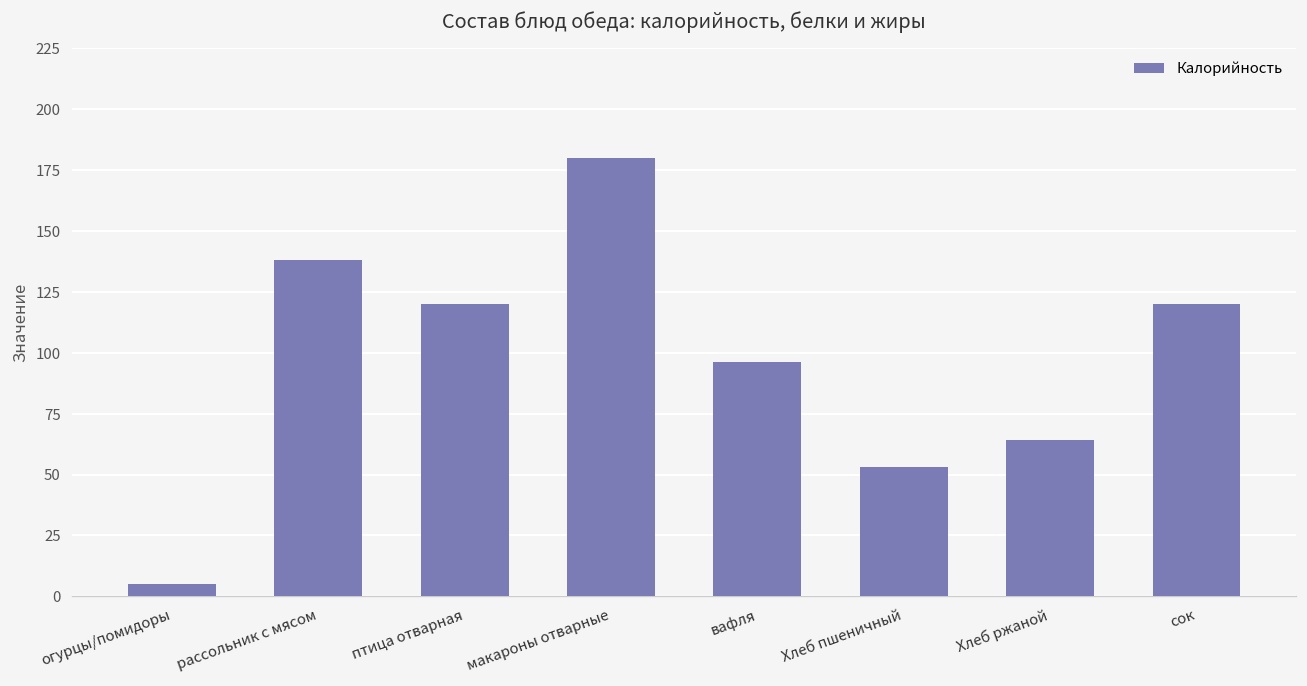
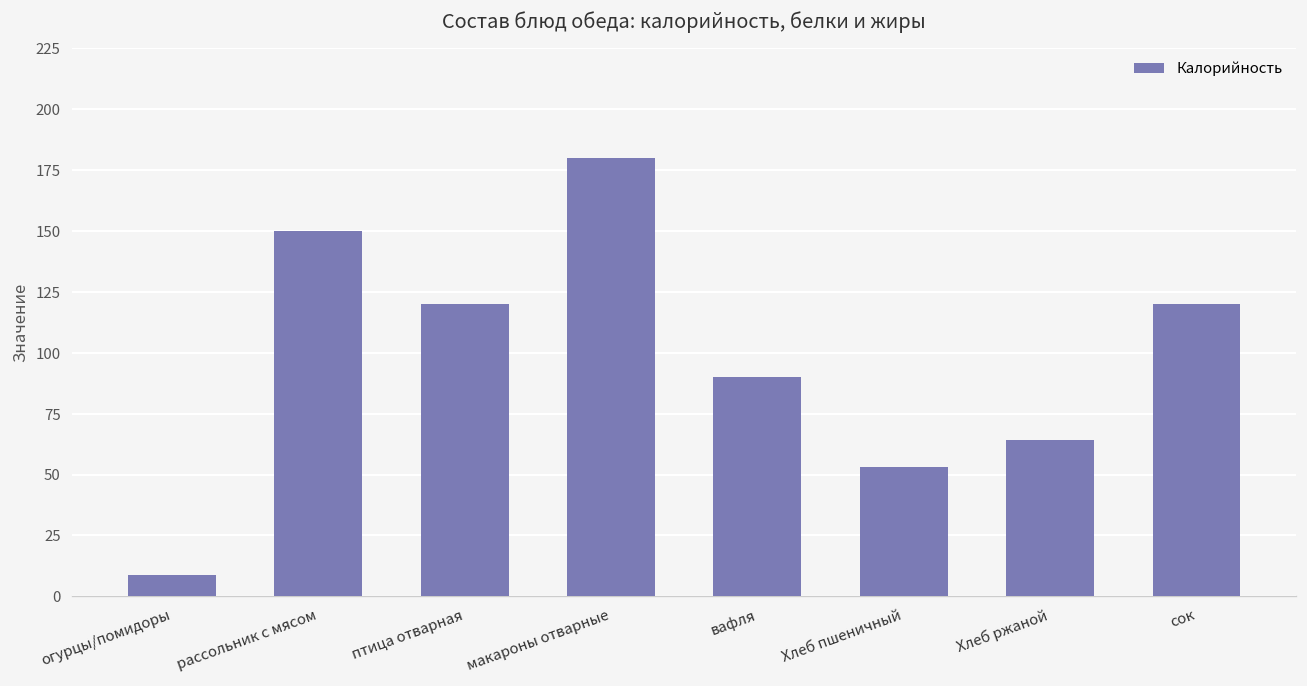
  {
-   "огурцы/помидоры": 5,
-   "рассольник с мясом": 138,
+   "огурцы/помидоры": 9,
+   "рассольник с мясом": 150,
    "птица отварная": 120,
    "макароны отварные": 180,
-   "вафля": 96,
+   "вафля": 90,
    "Хлеб пшеничный": 53,
    "Хлеб ржаной": 64,
    "сок": 120
  }
